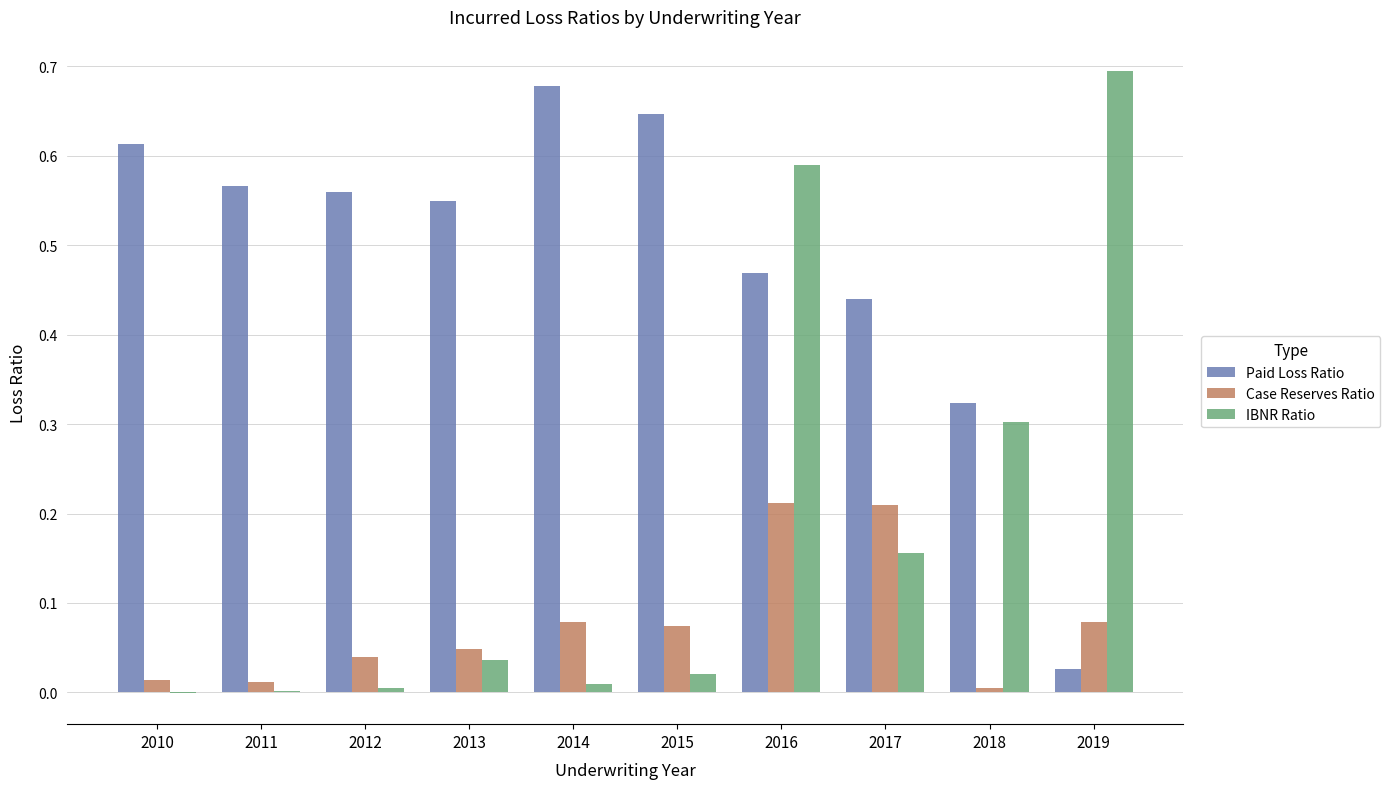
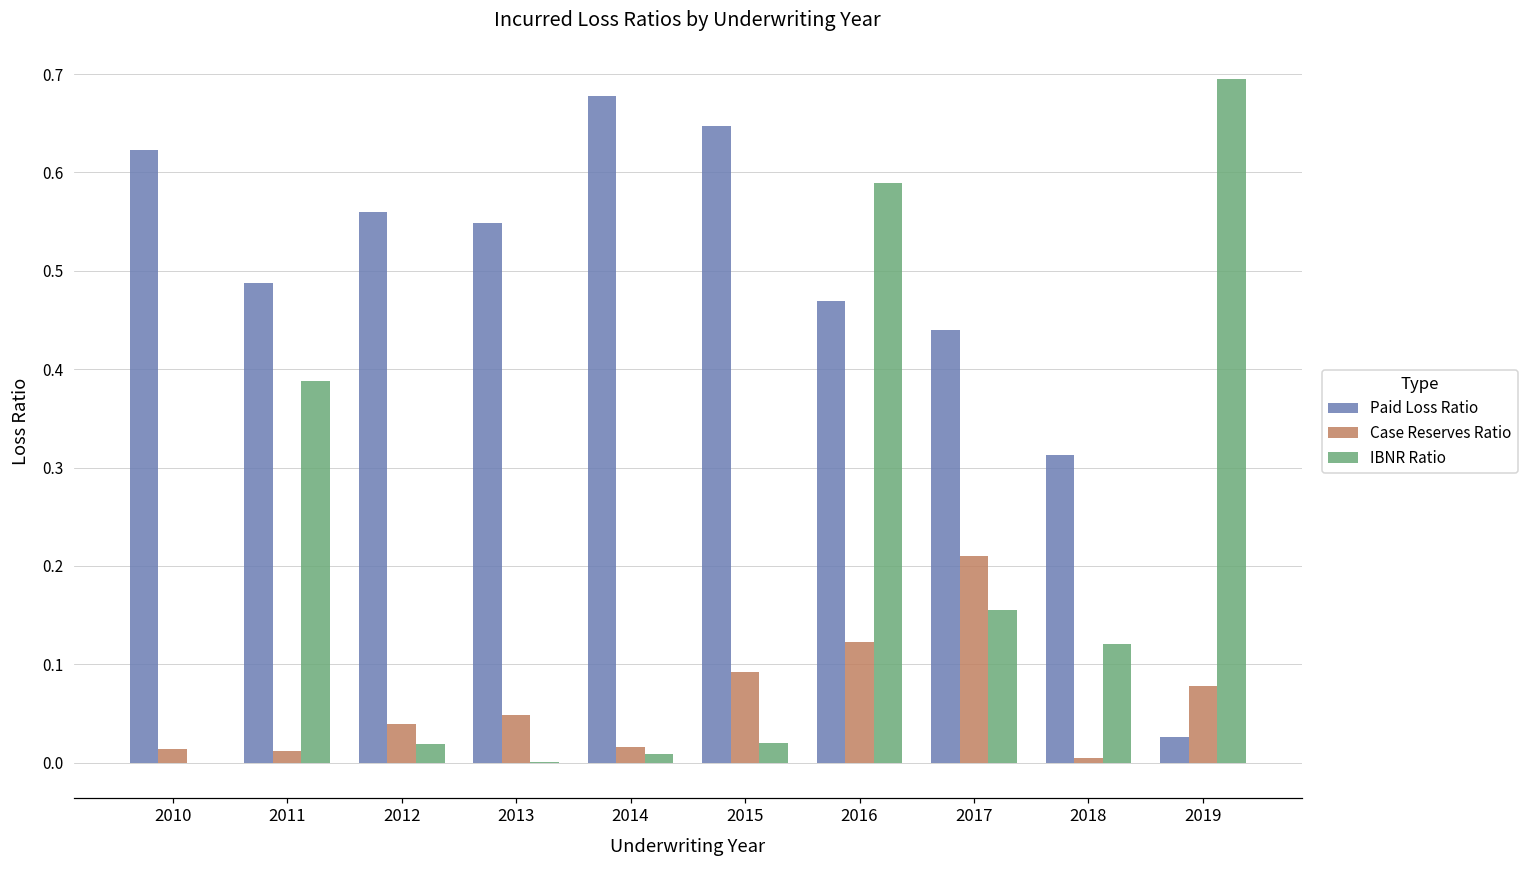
  {
    "Paid Loss Ratio": {
-     "2010": 0.61,
-     "2011": 0.57,
+     "2010": 0.62,
+     "2011": 0.49,
      "2012": 0.56,
      "2013": 0.55,
      "2014": 0.68,
      "2015": 0.65,
      "2016": 0.47,
      "2017": 0.44,
-     "2018": 0.32,
+     "2018": 0.31,
      "2019": 0.03
    },
    "Case Reserves Ratio": {
      "2010": 0.01,
      "2011": 0.01,
      "2012": 0.04,
      "2013": 0.05,
-     "2014": 0.08,
-     "2015": 0.07,
-     "2016": 0.21,
+     "2014": 0.02,
+     "2015": 0.09,
+     "2016": 0.12,
      "2017": 0.21,
      "2018": 0.00,
      "2019": 0.08
    },
    "IBNR Ratio": {
-     "2011": 0.00,
-     "2012": 0.00,
-     "2013": 0.04,
+     "2011": 0.39,
+     "2012": 0.02,
+     "2013": 0.00,
      "2014": 0.01,
      "2015": 0.02,
      "2016": 0.59,
      "2017": 0.16,
-     "2018": 0.30,
+     "2018": 0.12,
      "2019": 0.70
    }
  }
